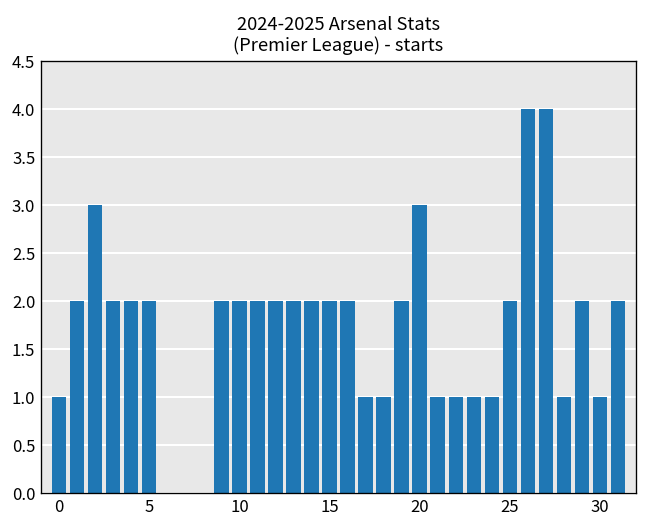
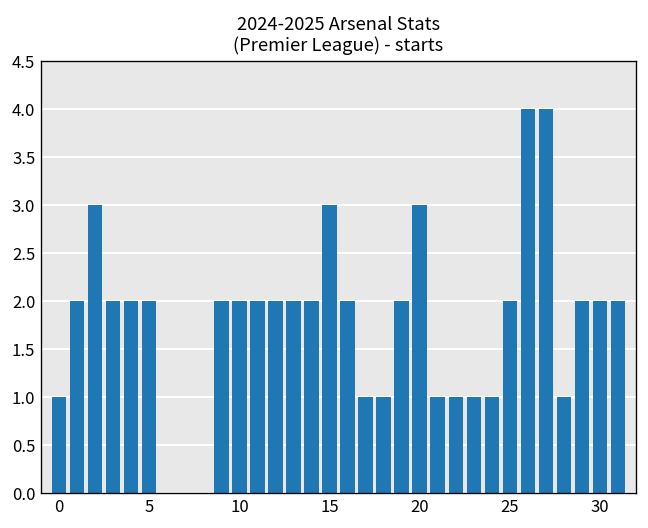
  {
    "0": 1,
    "5": 2,
    "10": 2,
-   "15": 2,
+   "15": 3,
    "20": 3,
    "25": 2,
-   "30": 1
+   "30": 2
  }
